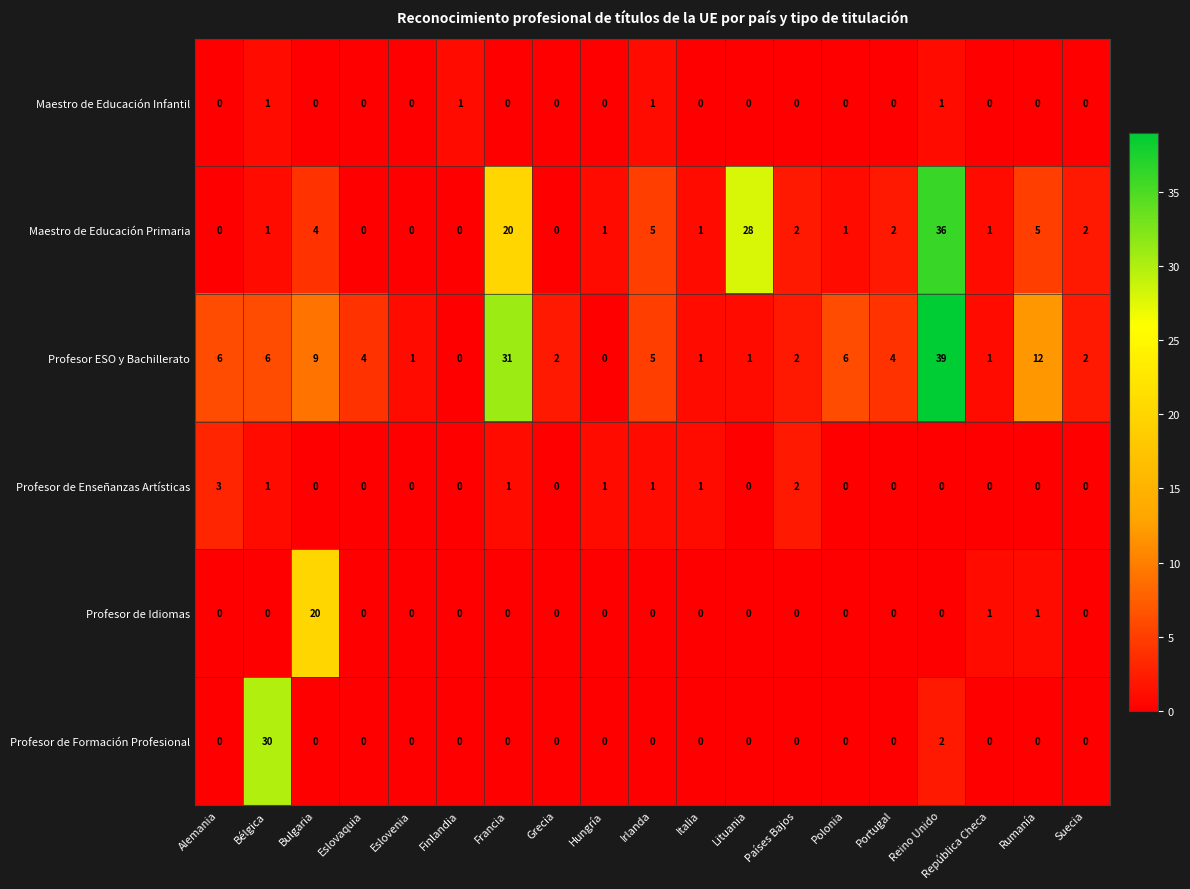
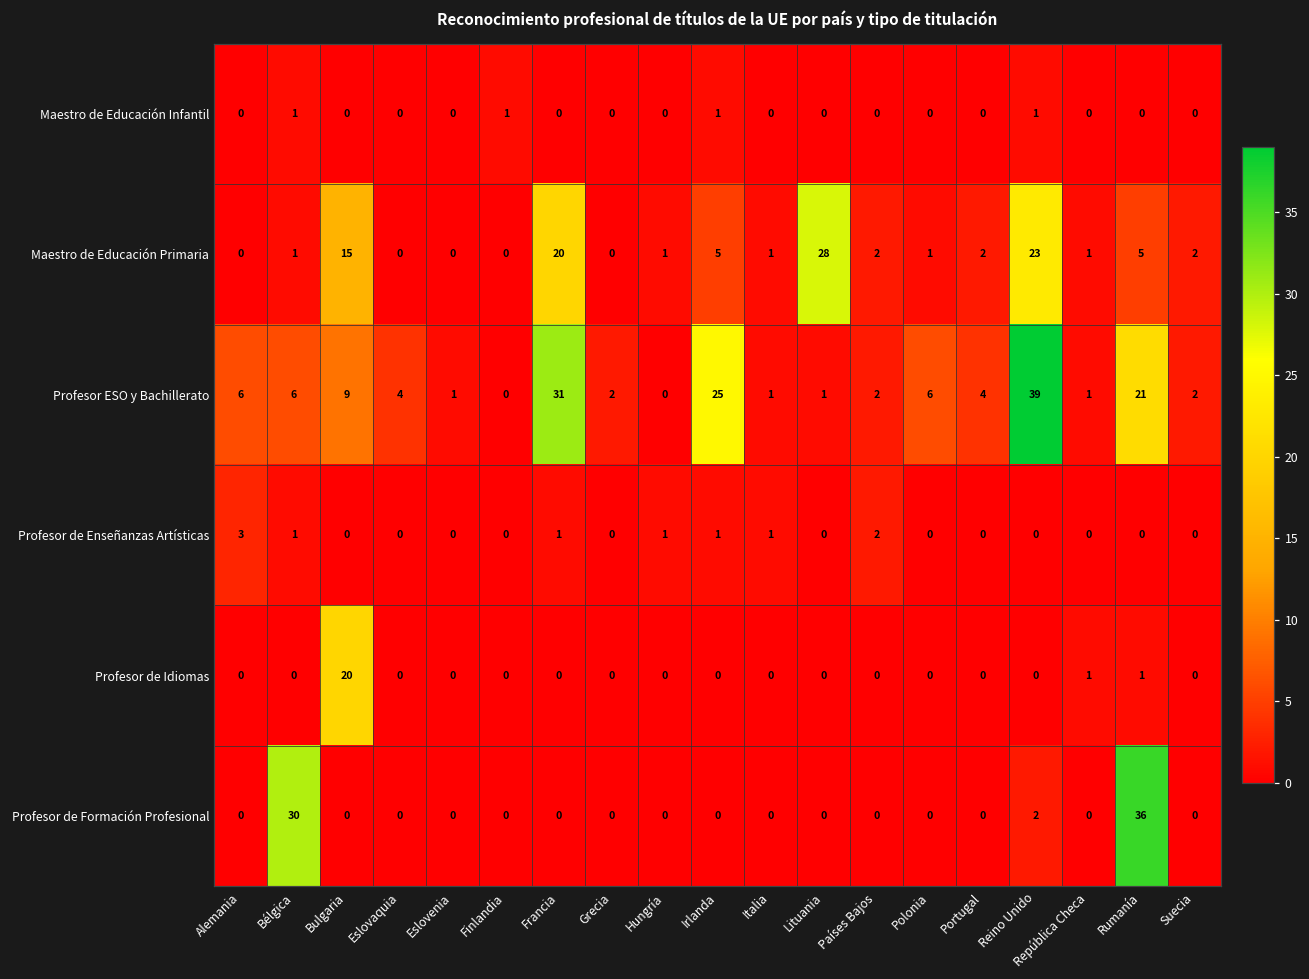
  {
    "Maestro de Educación Infantil": {
      "Alemania": 0,
      "Bélgica": 1,
      "Bulgaria": 0,
      "Eslovaquia": 0,
      "Eslovenia": 0,
      "Finlandia": 1,
      "Francia": 0,
      "Grecia": 0,
      "Hungría": 0,
      "Irlanda": 1,
      "Italia": 0,
      "Lituania": 0,
      "Países Bajos": 0,
      "Polonia": 0,
      "Portugal": 0,
      "Reino Unido": 1,
      "República Checa": 0,
      "Rumanía": 0,
      "Suecia": 0
    },
    "Maestro de Educación Primaria": {
      "Alemania": 0,
      "Bélgica": 1,
-     "Bulgaria": 4,
+     "Bulgaria": 15,
      "Eslovaquia": 0,
      "Eslovenia": 0,
      "Finlandia": 0,
      "Francia": 20,
      "Grecia": 0,
      "Hungría": 1,
      "Irlanda": 5,
      "Italia": 1,
      "Lituania": 28,
      "Países Bajos": 2,
      "Polonia": 1,
      "Portugal": 2,
-     "Reino Unido": 36,
+     "Reino Unido": 23,
      "República Checa": 1,
      "Rumanía": 5,
      "Suecia": 2
    },
    "Profesor ESO y Bachillerato": {
      "Alemania": 6,
      "Bélgica": 6,
      "Bulgaria": 9,
      "Eslovaquia": 4,
      "Eslovenia": 1,
      "Finlandia": 0,
      "Francia": 31,
      "Grecia": 2,
      "Hungría": 0,
-     "Irlanda": 5,
+     "Irlanda": 25,
      "Italia": 1,
      "Lituania": 1,
      "Países Bajos": 2,
      "Polonia": 6,
      "Portugal": 4,
      "Reino Unido": 39,
      "República Checa": 1,
-     "Rumanía": 12,
+     "Rumanía": 21,
      "Suecia": 2
    },
    "Profesor de Enseñanzas Artísticas": {
      "Alemania": 3,
      "Bélgica": 1,
      "Bulgaria": 0,
      "Eslovaquia": 0,
      "Eslovenia": 0,
      "Finlandia": 0,
      "Francia": 1,
      "Grecia": 0,
      "Hungría": 1,
      "Irlanda": 1,
      "Italia": 1,
      "Lituania": 0,
      "Países Bajos": 2,
      "Polonia": 0,
      "Portugal": 0,
      "Reino Unido": 0,
      "República Checa": 0,
      "Rumanía": 0,
      "Suecia": 0
    },
    "Profesor de Idiomas": {
      "Alemania": 0,
      "Bélgica": 0,
      "Bulgaria": 20,
      "Eslovaquia": 0,
      "Eslovenia": 0,
      "Finlandia": 0,
      "Francia": 0,
      "Grecia": 0,
      "Hungría": 0,
      "Irlanda": 0,
      "Italia": 0,
      "Lituania": 0,
      "Países Bajos": 0,
      "Polonia": 0,
      "Portugal": 0,
      "Reino Unido": 0,
      "República Checa": 1,
      "Rumanía": 1,
      "Suecia": 0
    },
    "Profesor de Formación Profesional": {
      "Alemania": 0,
      "Bélgica": 30,
      "Bulgaria": 0,
      "Eslovaquia": 0,
      "Eslovenia": 0,
      "Finlandia": 0,
      "Francia": 0,
      "Grecia": 0,
      "Hungría": 0,
      "Irlanda": 0,
      "Italia": 0,
      "Lituania": 0,
      "Países Bajos": 0,
      "Polonia": 0,
      "Portugal": 0,
      "Reino Unido": 2,
      "República Checa": 0,
-     "Rumanía": 0,
+     "Rumanía": 36,
      "Suecia": 0
    }
  }
